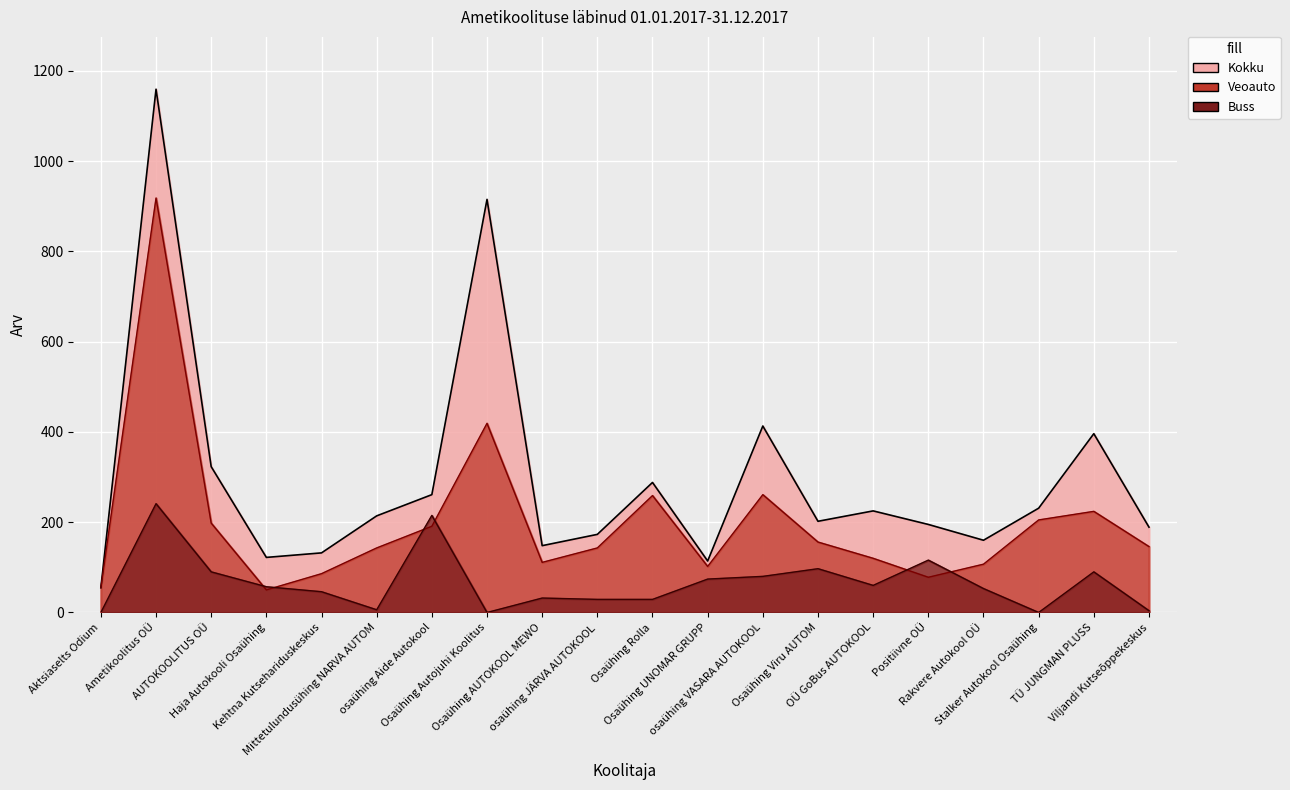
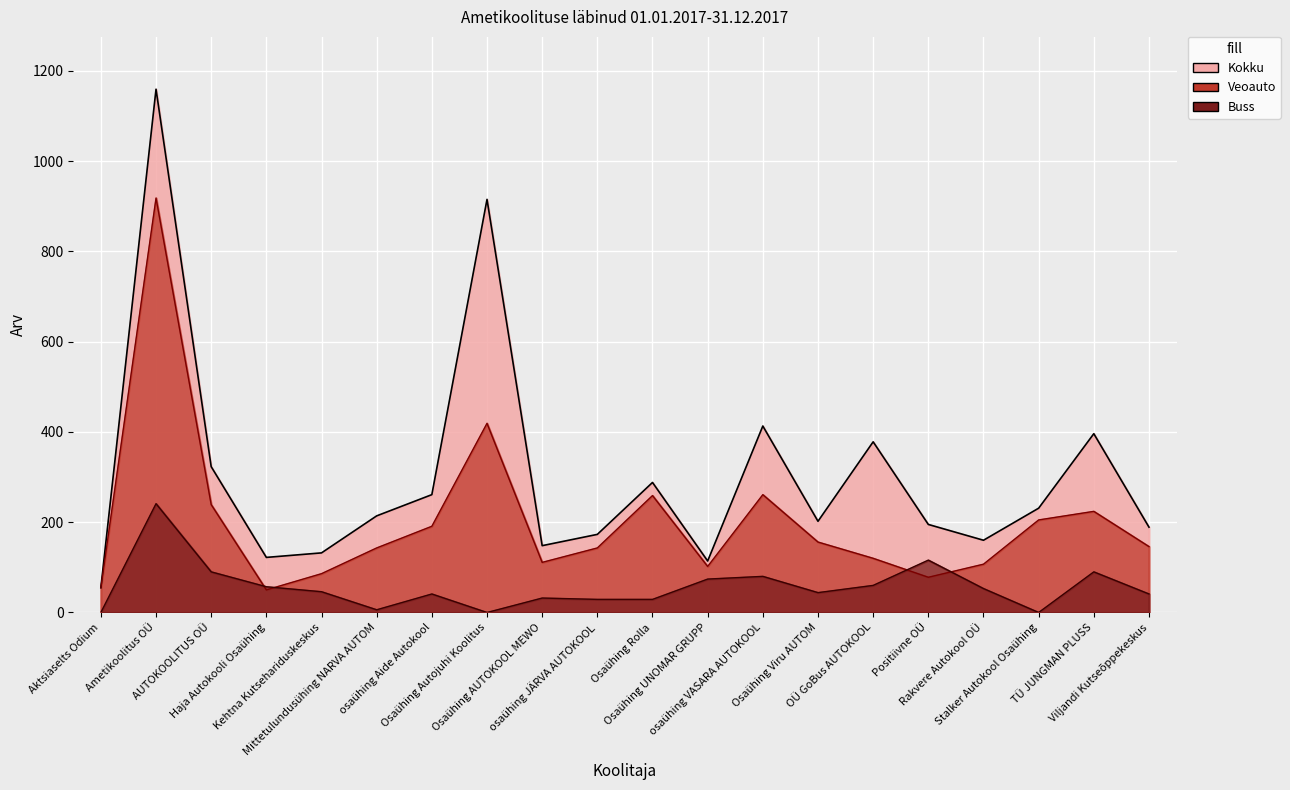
  {
    "Kokku": {
      "Ametikoolitus OÜ": 1160,
      "AUTOKOOLITUS OÜ": 320,
      "Haja Autokooli Osaühing": 120,
      "Kehtna Kutsehariduskeskus": 130,
      "Mittetulundusühing NARVA AUTOM": 210,
      "osaühing Aide Autokool": 260,
      "Osaühing Autojuhi Koolitus": 920,
      "Osaühing AUTOKOOL MEWO": 150,
      "osaühing JÄRVA AUTOKOOL": 170,
      "Osaühing Rolla": 290,
      "Osaühing UNOMAR GRUPP": 110,
      "osaühing VASARA AUTOKOOL": 410,
      "Osaühing Viru AUTOM": 200,
-     "OÜ GoBus AUTOKOOL": 230,
+     "OÜ GoBus AUTOKOOL": 380,
      "Positiivne OÜ": 200,
      "Rakvere Autokool OÜ": 160,
      "Stalker Autokool Osaühing": 230,
      "TÜ JUNGMAN PLUSS": 400,
      "Viljandi Kutseõppekeskus": 190
    },
    "Veoauto": {
      "Ametikoolitus OÜ": 920,
-     "AUTOKOOLITUS OÜ": 200,
+     "AUTOKOOLITUS OÜ": 240,
      "Haja Autokooli Osaühing": 50,
      "Kehtna Kutsehariduskeskus": 90,
      "Mittetulundusühing NARVA AUTOM": 140,
      "osaühing Aide Autokool": 190,
      "Osaühing Autojuhi Koolitus": 420,
      "Osaühing AUTOKOOL MEWO": 110,
      "osaühing JÄRVA AUTOKOOL": 140,
      "Osaühing Rolla": 260,
      "Osaühing UNOMAR GRUPP": 100,
      "osaühing VASARA AUTOKOOL": 260,
      "Osaühing Viru AUTOM": 160,
      "OÜ GoBus AUTOKOOL": 120,
      "Positiivne OÜ": 80,
      "Rakvere Autokool OÜ": 110,
      "Stalker Autokool Osaühing": 210,
      "TÜ JUNGMAN PLUSS": 220,
      "Viljandi Kutseõppekeskus": 150
    },
    "Buss": {
      "Aktsiaselts Odium": 0,
      "Ametikoolitus OÜ": 240,
      "AUTOKOOLITUS OÜ": 90,
      "Haja Autokooli Osaühing": 60,
      "Kehtna Kutsehariduskeskus": 50,
      "Mittetulundusühing NARVA AUTOM": 10,
-     "osaühing Aide Autokool": 220,
+     "osaühing Aide Autokool": 40,
      "Osaühing Autojuhi Koolitus": 0,
      "Osaühing AUTOKOOL MEWO": 30,
      "osaühing JÄRVA AUTOKOOL": 30,
      "Osaühing Rolla": 30,
      "Osaühing UNOMAR GRUPP": 70,
      "osaühing VASARA AUTOKOOL": 80,
-     "Osaühing Viru AUTOM": 100,
+     "Osaühing Viru AUTOM": 40,
      "OÜ GoBus AUTOKOOL": 60,
      "Positiivne OÜ": 120,
      "Rakvere Autokool OÜ": 50,
      "Stalker Autokool Osaühing": 0,
      "TÜ JUNGMAN PLUSS": 90,
-     "Viljandi Kutseõppekeskus": 0
+     "Viljandi Kutseõppekeskus": 40
    }
  }
